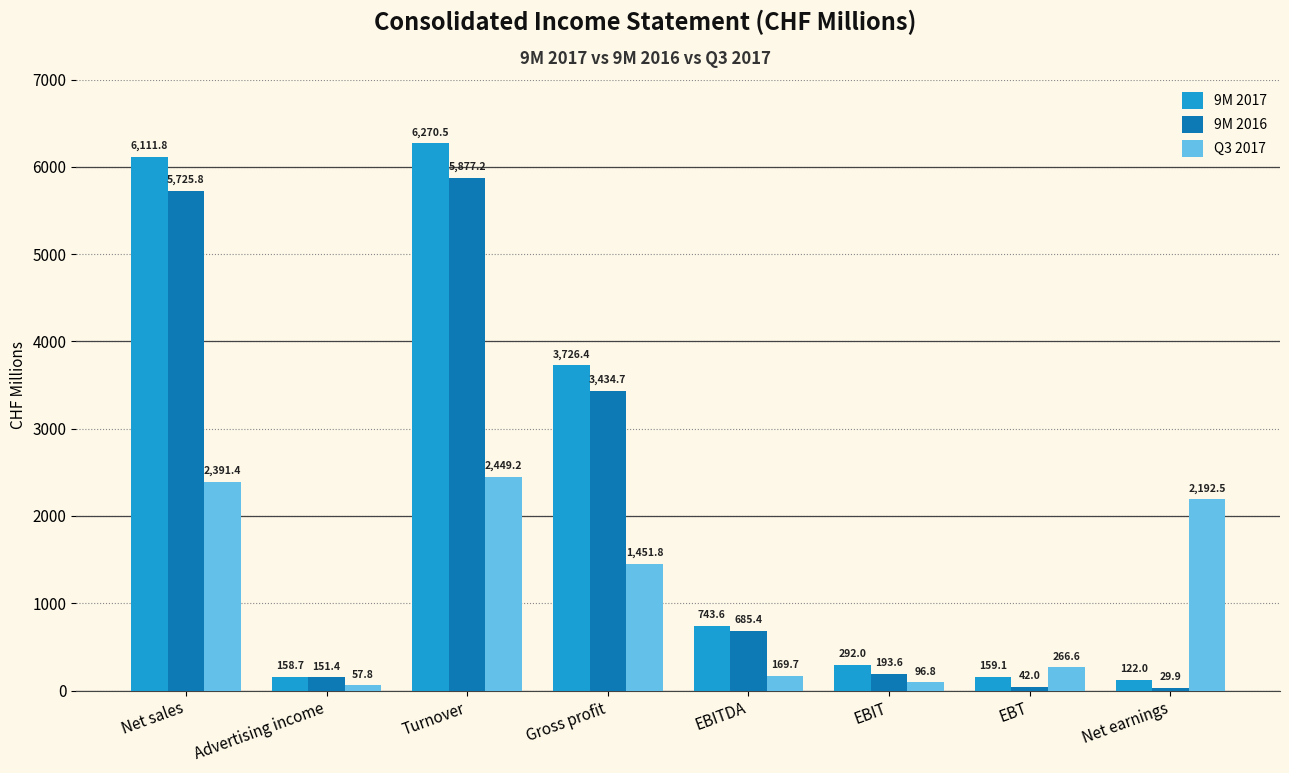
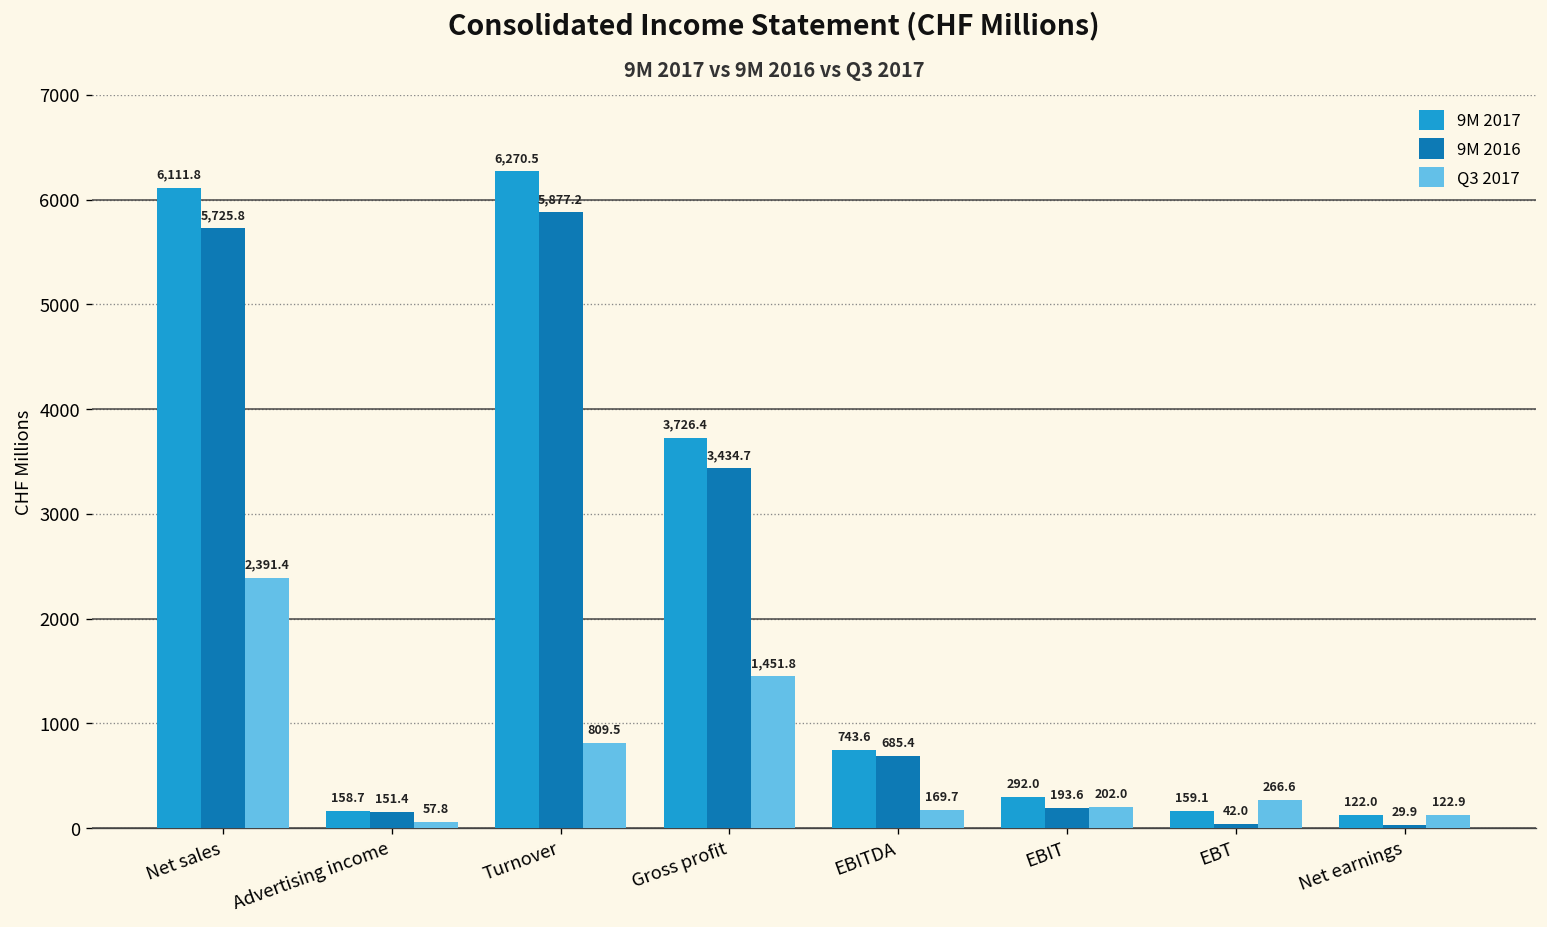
  {
    "Q3 2017": {
      "Net sales": "2,391.4",
      "Advertising income": "57.8",
-     "Turnover": "2,449.2",
+     "Turnover": "809.5",
      "Gross profit": "1,451.8",
      "EBITDA": "169.7",
-     "EBIT": "96.8",
+     "EBIT": "202.0",
      "EBT": "266.6",
-     "Net earnings": "2,192.5"
+     "Net earnings": "122.9"
    }
  }
